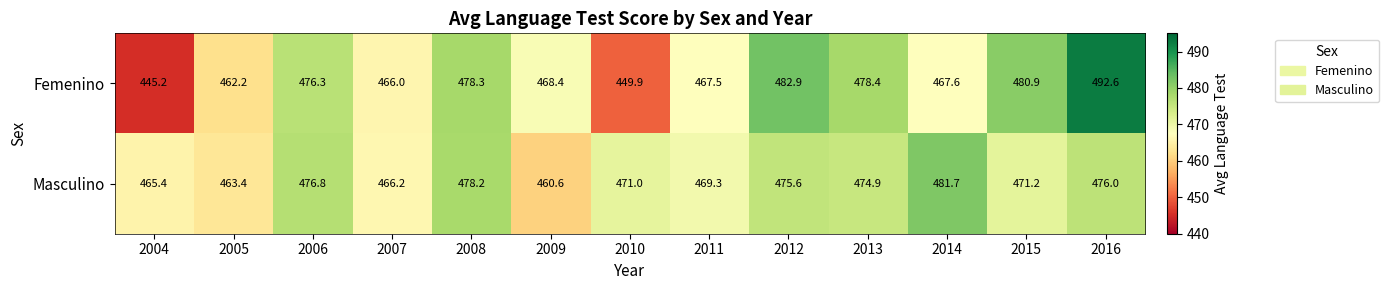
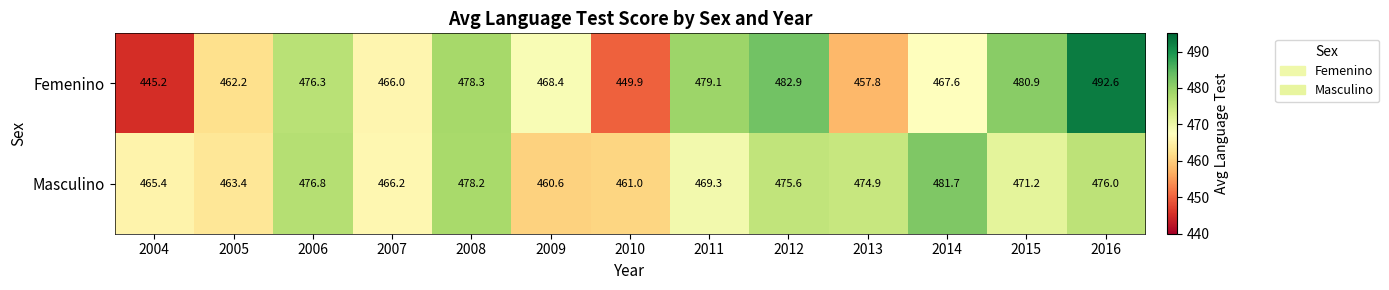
  {
    "Femenino": {
      "2004": 445.2,
      "2005": 462.2,
      "2006": 476.3,
      "2007": 466.0,
      "2008": 478.3,
      "2009": 468.4,
      "2010": 449.9,
-     "2011": 467.5,
+     "2011": 479.1,
      "2012": 482.9,
-     "2013": 478.4,
+     "2013": 457.8,
      "2014": 467.6,
      "2015": 480.9,
      "2016": 492.6
    },
    "Masculino": {
      "2004": 465.4,
      "2005": 463.4,
      "2006": 476.8,
      "2007": 466.2,
      "2008": 478.2,
      "2009": 460.6,
-     "2010": 471.0,
+     "2010": 461.0,
      "2011": 469.3,
      "2012": 475.6,
      "2013": 474.9,
      "2014": 481.7,
      "2015": 471.2,
      "2016": 476.0
    }
  }
